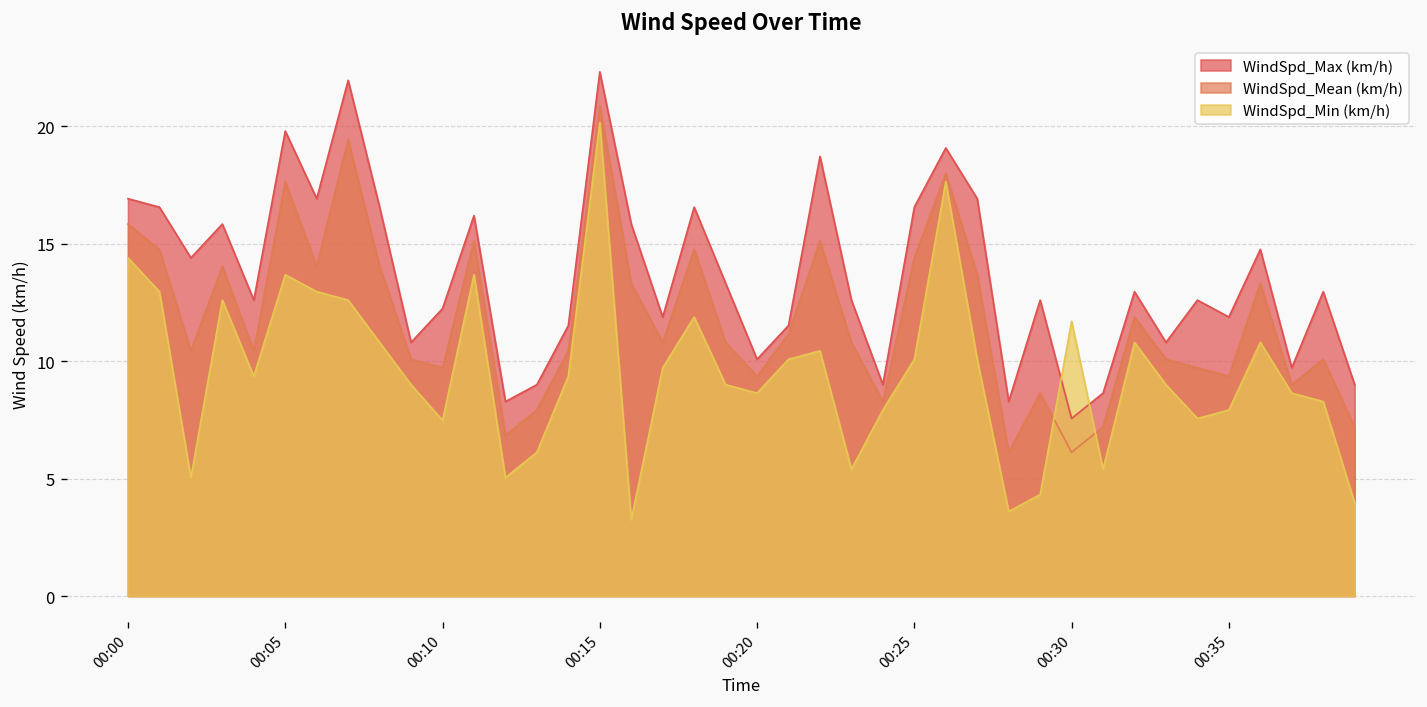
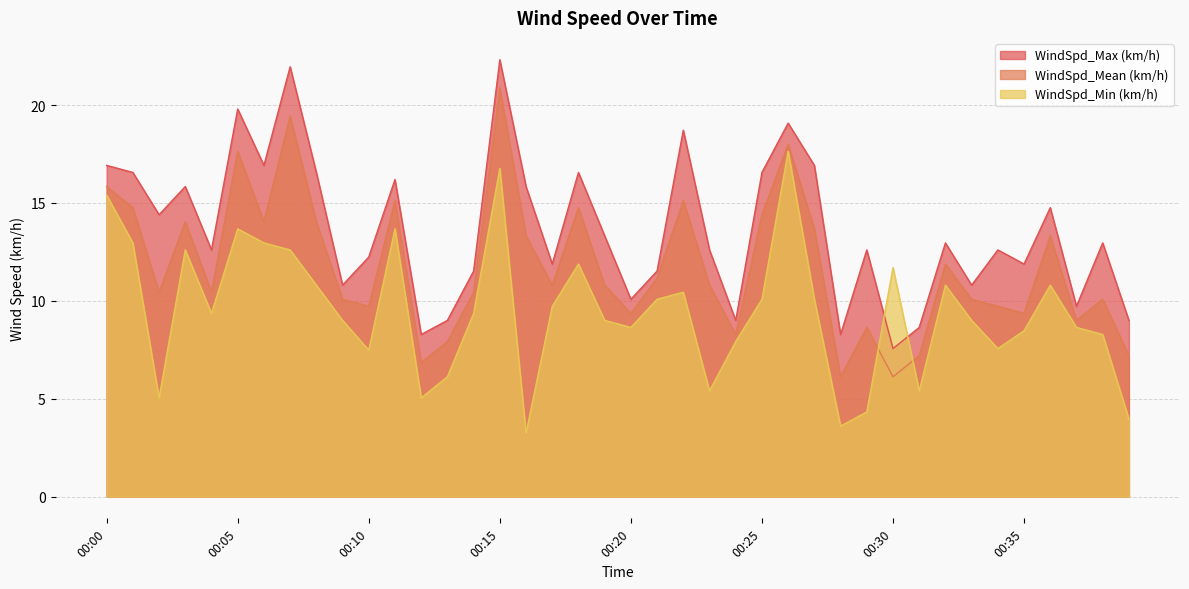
  {
    "WindSpd_Min (km/h)": {
-     "00:00": 14.4,
+     "00:00": 15.4,
      "00:05": 13.7,
      "00:10": 7.5,
-     "00:15": 20.2,
+     "00:15": 16.8,
      "00:20": 8.6,
      "00:25": 10.1,
      "00:30": 11.7,
-     "00:35": 7.9
+     "00:35": 8.5
    }
  }
